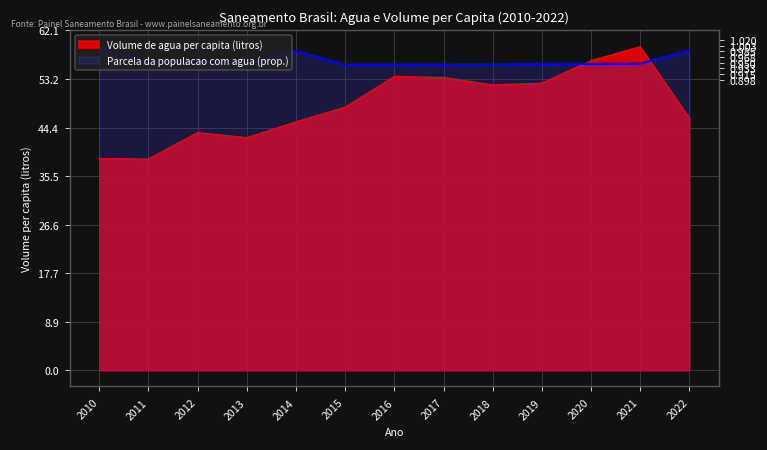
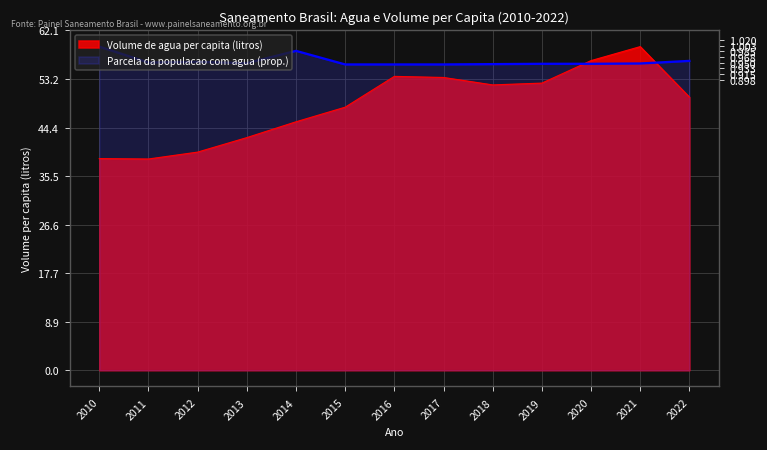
  {
    "Volume de agua per capita (litros)": {
      "2010": 39,
      "2011": 39,
-     "2012": 43,
+     "2012": 40,
      "2013": 43,
      "2014": 45,
      "2015": 48,
      "2016": 54,
      "2017": 54,
      "2018": 52,
      "2019": 52,
      "2020": 57,
      "2021": 59,
-     "2022": 46
+     "2022": 50
    },
    "Parcela da populacao com agua (prop.)": {
      "2014": 58,
      "2015": 56,
      "2016": 56,
      "2017": 56,
      "2018": 56,
      "2019": 56,
      "2020": 56,
      "2021": 56,
-     "2022": 58
+     "2022": 57
    }
  }
